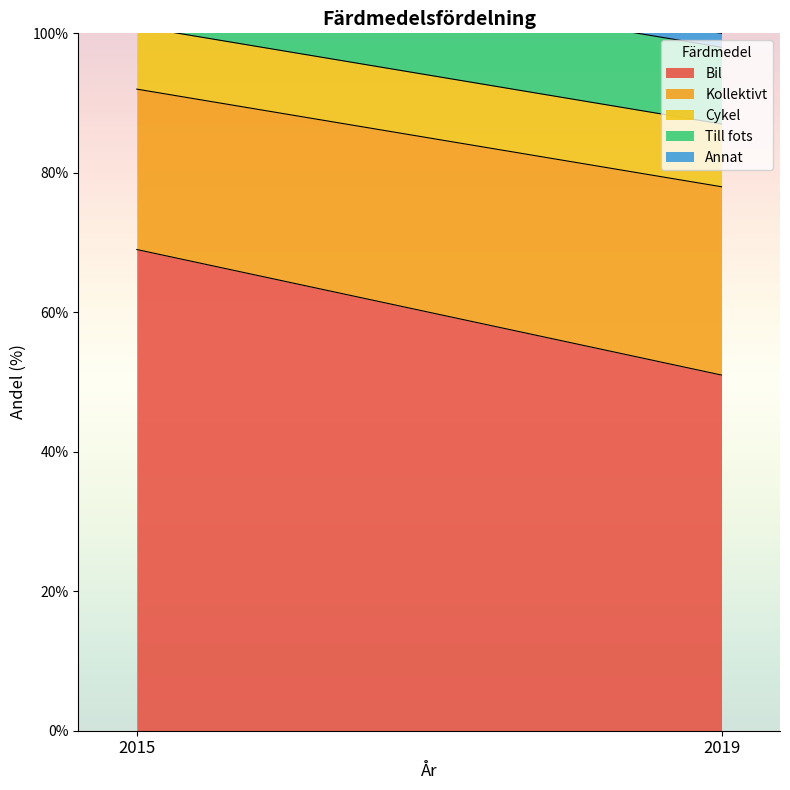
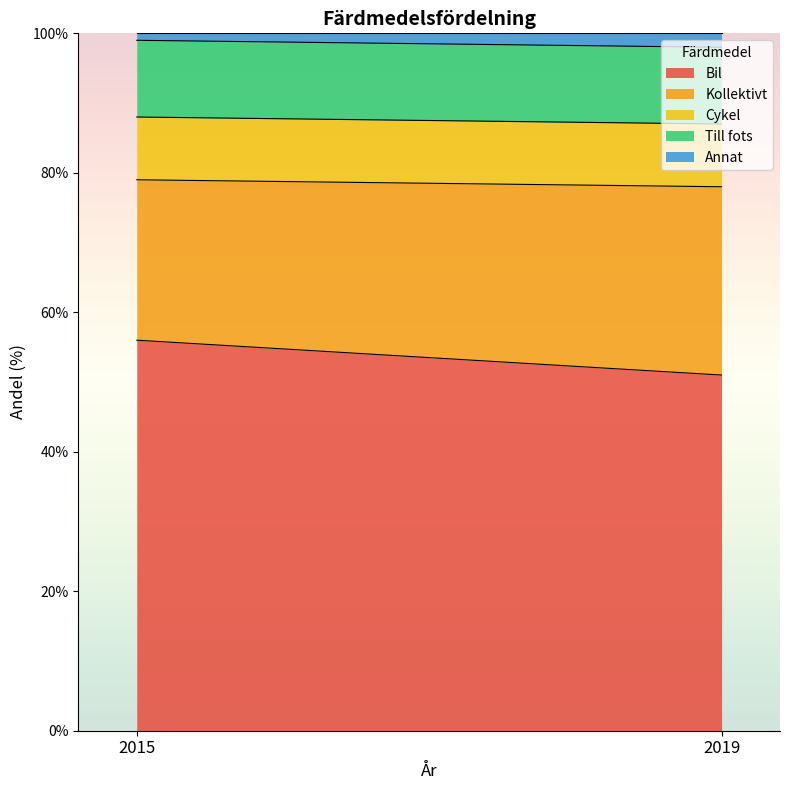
  {
    "Bil": {
-     "2015": "69%",
+     "2015": "56%",
      "2019": "51%"
    },
    "Annat": {
      "2019": "2%"
    }
  }
